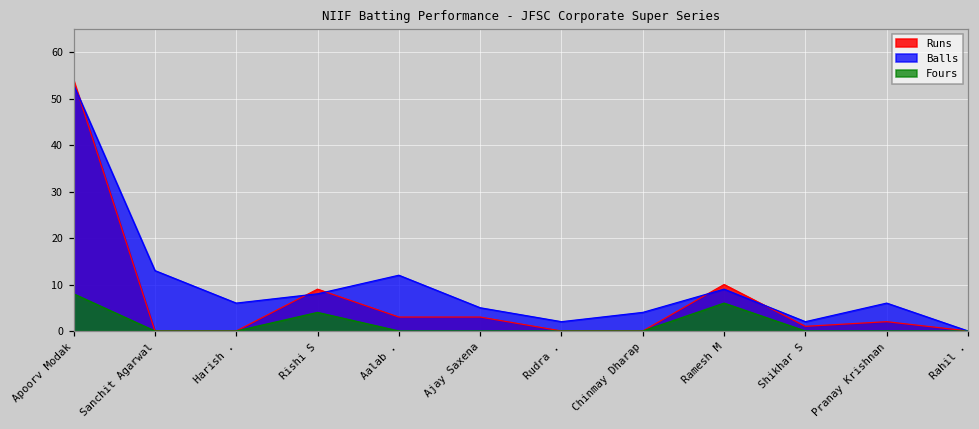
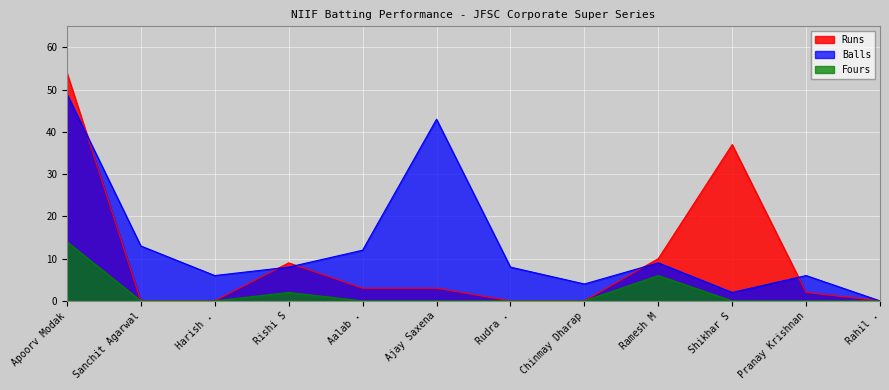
  {
    "Runs": {
      "Apoorv Modak": 54,
      "Rishi S": 9,
      "Aalab .": 3,
      "Ajay Saxena": 3,
      "Ramesh M": 10,
-     "Shikhar S": 1,
+     "Shikhar S": 37,
      "Pranay Krishnan": 2
    },
    "Balls": {
-     "Apoorv Modak": 53,
+     "Apoorv Modak": 49,
      "Sanchit Agarwal": 13,
      "Harish .": 6,
      "Rishi S": 8,
      "Aalab .": 12,
-     "Ajay Saxena": 5,
-     "Rudra .": 2,
+     "Ajay Saxena": 43,
+     "Rudra .": 8,
      "Chinmay Dharap": 4,
      "Ramesh M": 9,
      "Shikhar S": 2,
      "Pranay Krishnan": 6
    },
    "Fours": {
-     "Apoorv Modak": 8,
-     "Rishi S": 4,
+     "Apoorv Modak": 14,
+     "Rishi S": 2,
      "Aalab .": 0,
      "Ajay Saxena": 0,
      "Ramesh M": 6,
      "Shikhar S": 0,
      "Pranay Krishnan": 0
    }
  }
